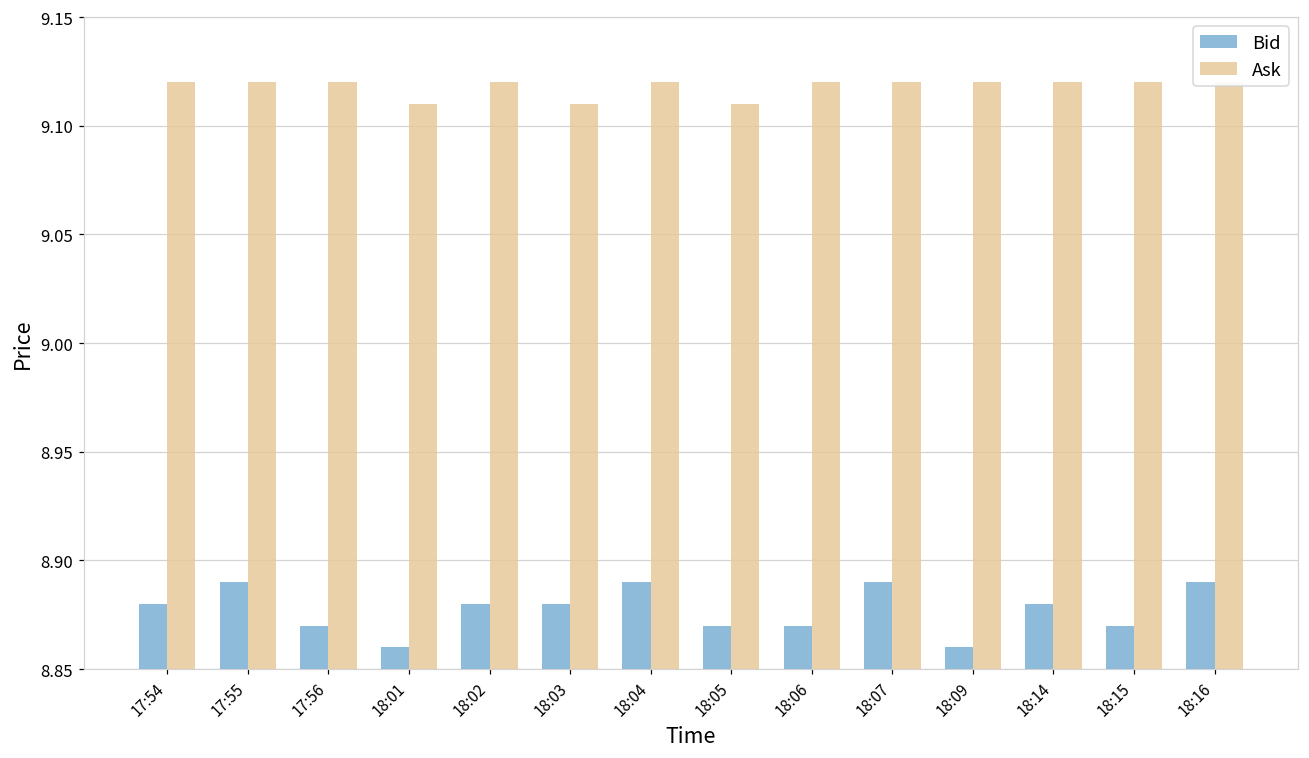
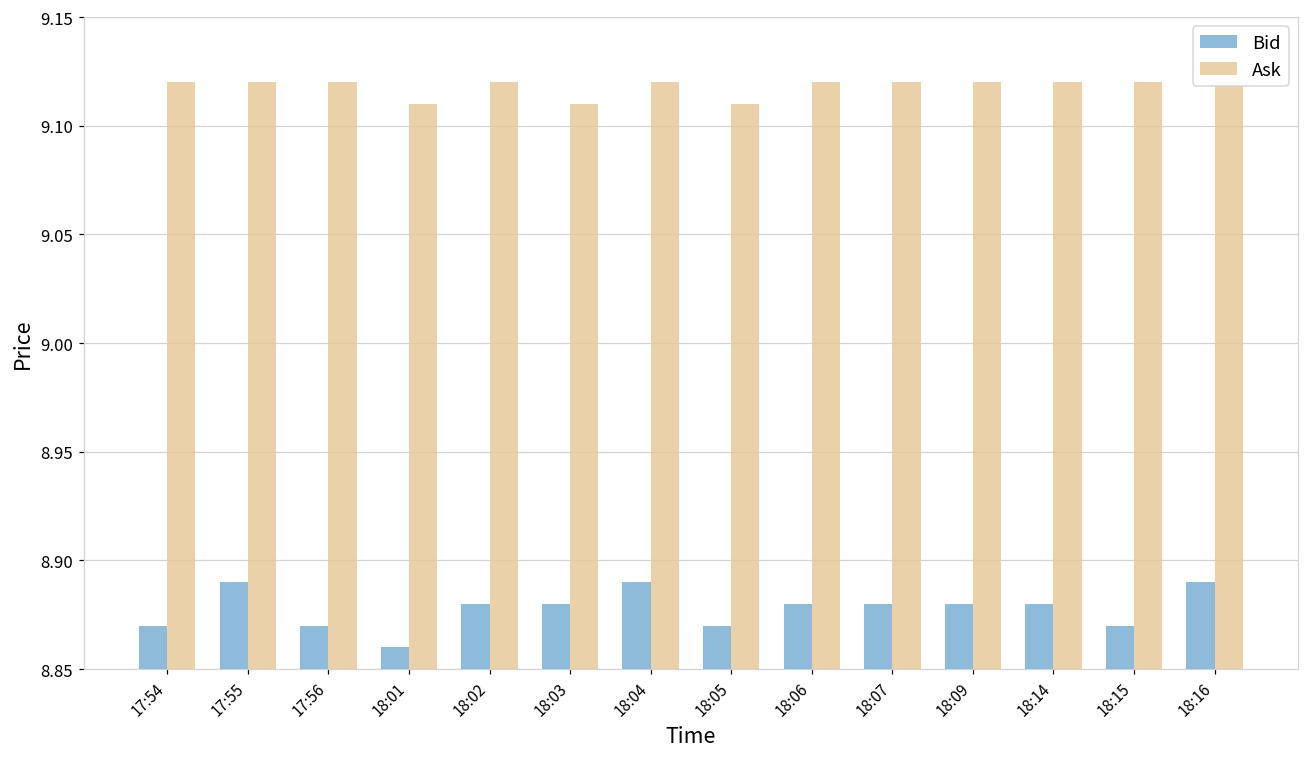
  {
    "Bid": {
-     "17:54": 8.88,
+     "17:54": 8.87,
      "17:55": 8.89,
      "17:56": 8.87,
      "18:01": 8.86,
      "18:02": 8.88,
      "18:03": 8.88,
      "18:04": 8.89,
      "18:05": 8.87,
-     "18:06": 8.87,
-     "18:07": 8.89,
-     "18:09": 8.86,
+     "18:06": 8.88,
+     "18:07": 8.88,
+     "18:09": 8.88,
      "18:14": 8.88,
      "18:15": 8.87,
      "18:16": 8.89
    },
    "Ask": {
      "17:54": 9.12,
      "17:55": 9.12,
      "17:56": 9.12,
      "18:01": 9.11,
      "18:02": 9.12,
      "18:03": 9.11,
      "18:04": 9.12,
      "18:05": 9.11,
      "18:06": 9.12,
      "18:07": 9.12,
      "18:09": 9.12,
      "18:14": 9.12,
      "18:15": 9.12
    }
  }
